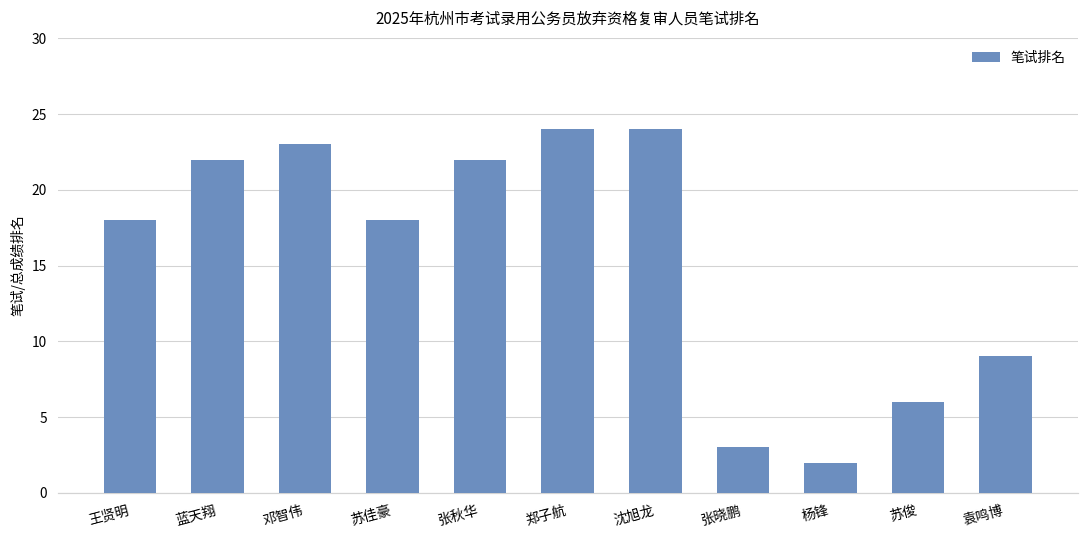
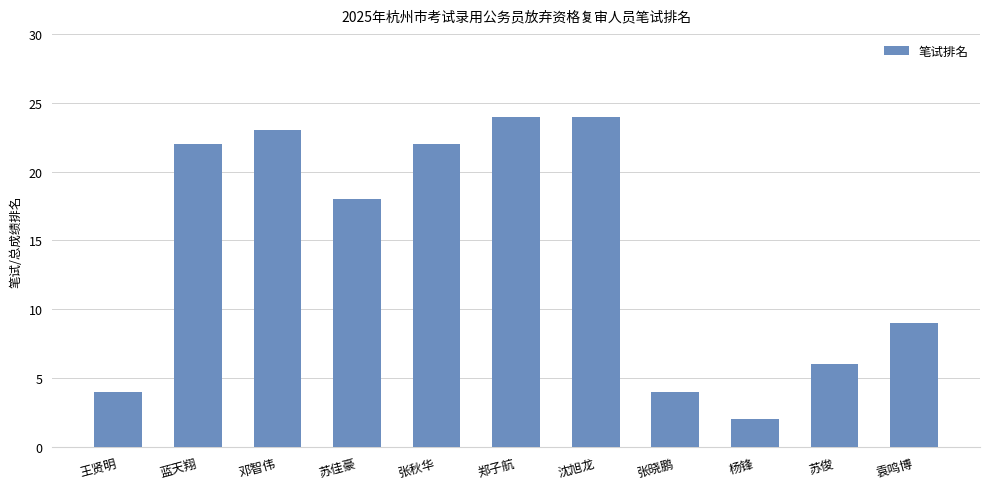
  {
-   "王贤明": 18,
+   "王贤明": 4,
    "蓝天翔": 22,
    "邓智伟": 23,
    "苏佳豪": 18,
    "张秋华": 22,
    "郑子航": 24,
    "沈旭龙": 24,
-   "张晓鹏": 3,
+   "张晓鹏": 4,
    "杨锋": 2,
    "苏俊": 6,
    "袁鸣博": 9
  }
